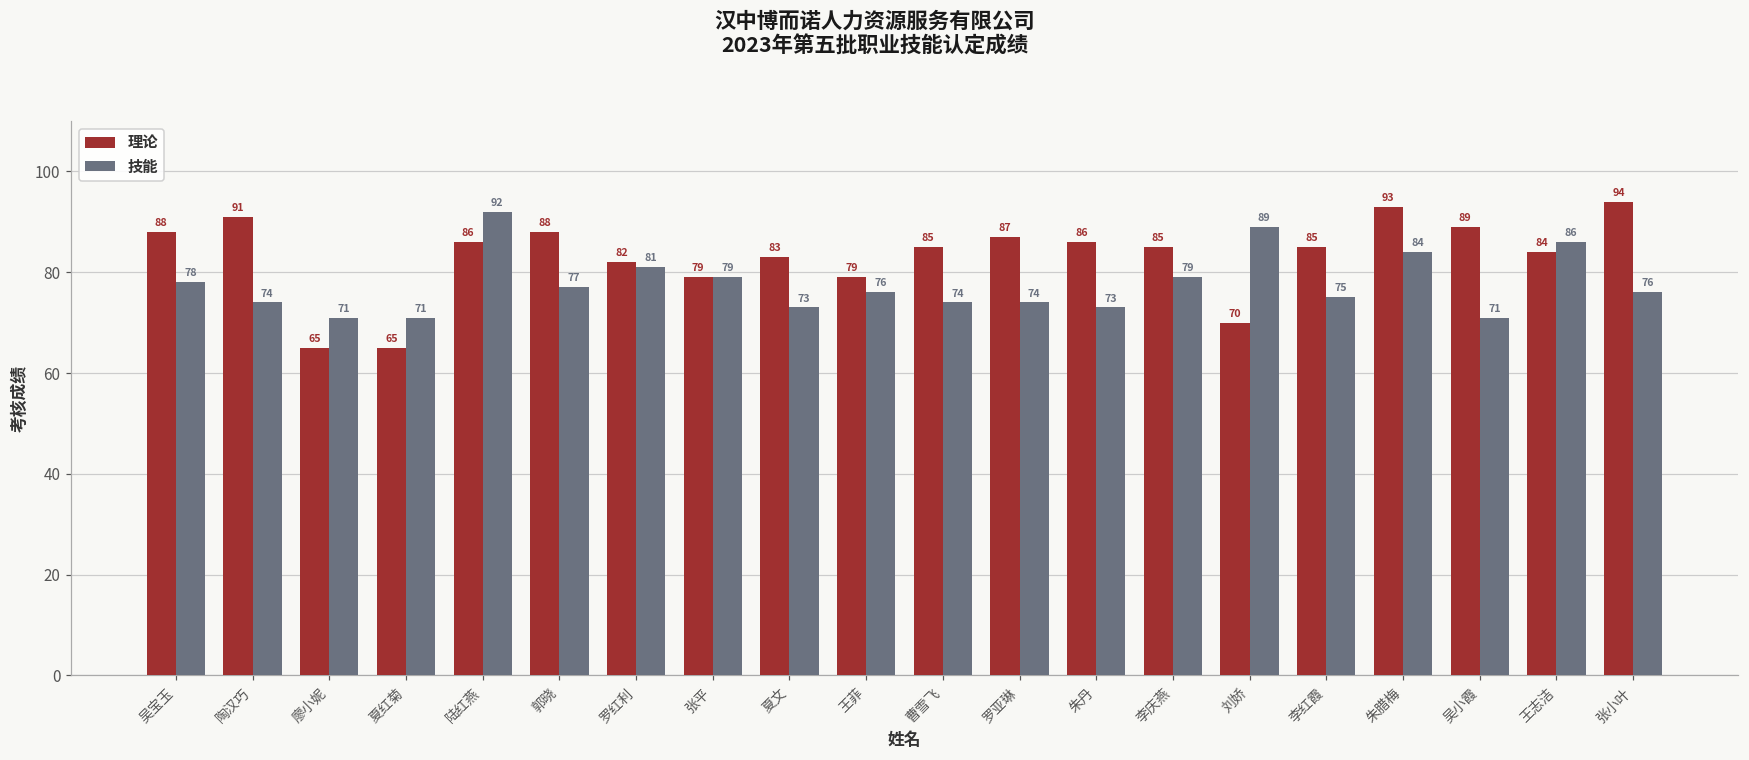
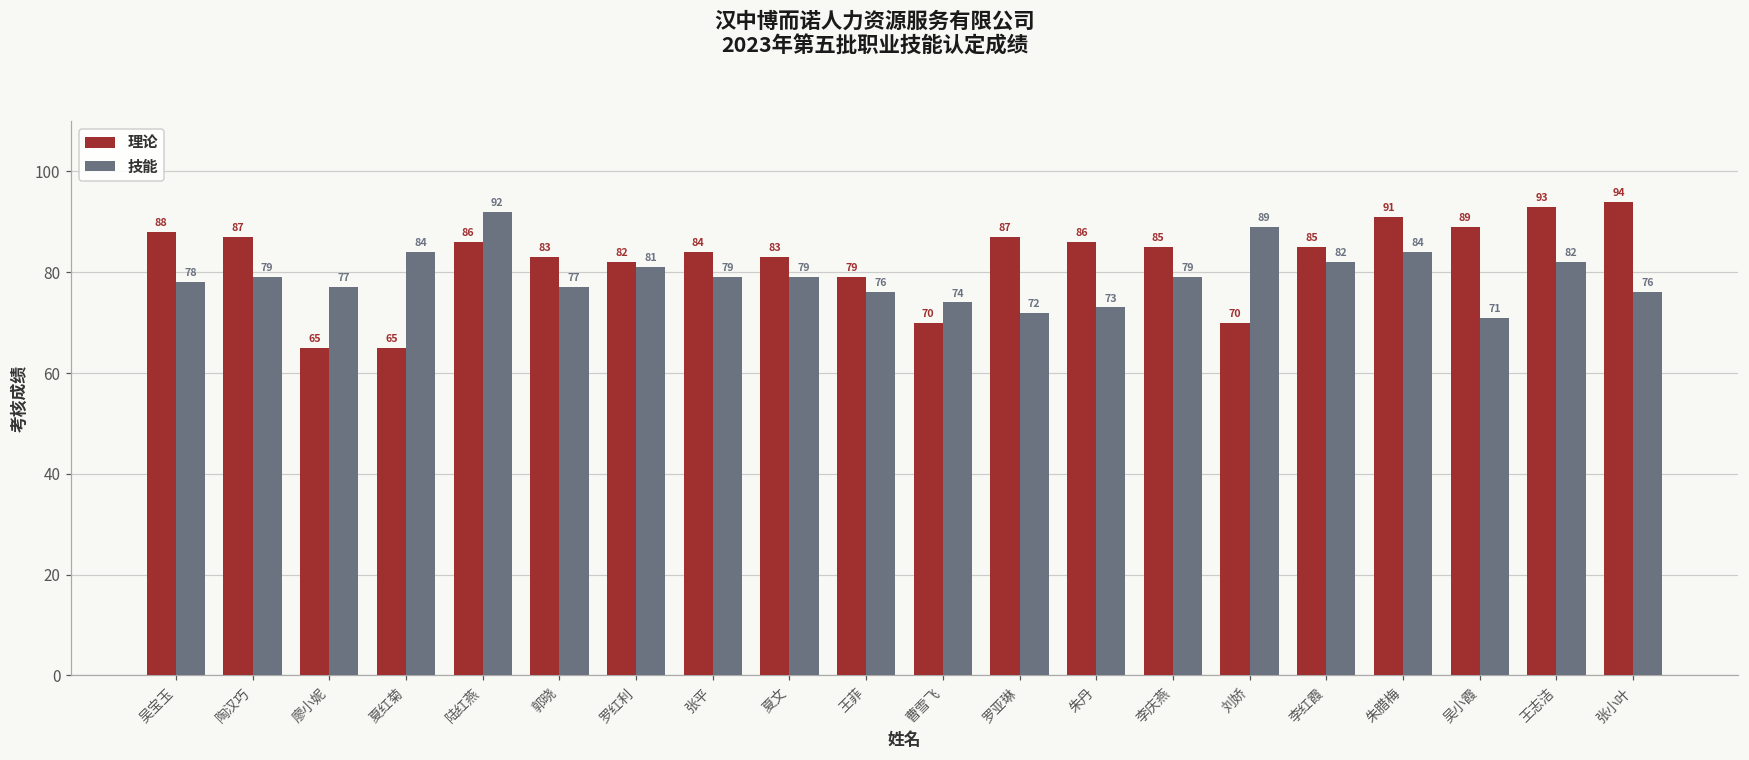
  {
    "理论": {
      "吴宝玉": 88,
-     "陶汉巧": 91,
+     "陶汉巧": 87,
      "廖小妮": 65,
      "夏红菊": 65,
      "陆红燕": 86,
-     "郭晓": 88,
+     "郭晓": 83,
      "罗红利": 82,
-     "张平": 79,
+     "张平": 84,
      "夏文": 83,
      "王菲": 79,
-     "曹雪飞": 85,
+     "曹雪飞": 70,
      "罗亚琳": 87,
      "朱丹": 86,
      "李庆燕": 85,
      "刘娇": 70,
      "李红霞": 85,
-     "朱腊梅": 93,
+     "朱腊梅": 91,
      "吴小霞": 89,
-     "王志洁": 84,
+     "王志洁": 93,
      "张小叶": 94
    },
    "技能": {
      "吴宝玉": 78,
-     "陶汉巧": 74,
-     "廖小妮": 71,
-     "夏红菊": 71,
+     "陶汉巧": 79,
+     "廖小妮": 77,
+     "夏红菊": 84,
      "陆红燕": 92,
      "郭晓": 77,
      "罗红利": 81,
      "张平": 79,
-     "夏文": 73,
+     "夏文": 79,
      "王菲": 76,
      "曹雪飞": 74,
-     "罗亚琳": 74,
+     "罗亚琳": 72,
      "朱丹": 73,
      "李庆燕": 79,
      "刘娇": 89,
-     "李红霞": 75,
+     "李红霞": 82,
      "朱腊梅": 84,
      "吴小霞": 71,
-     "王志洁": 86,
+     "王志洁": 82,
      "张小叶": 76
    }
  }
